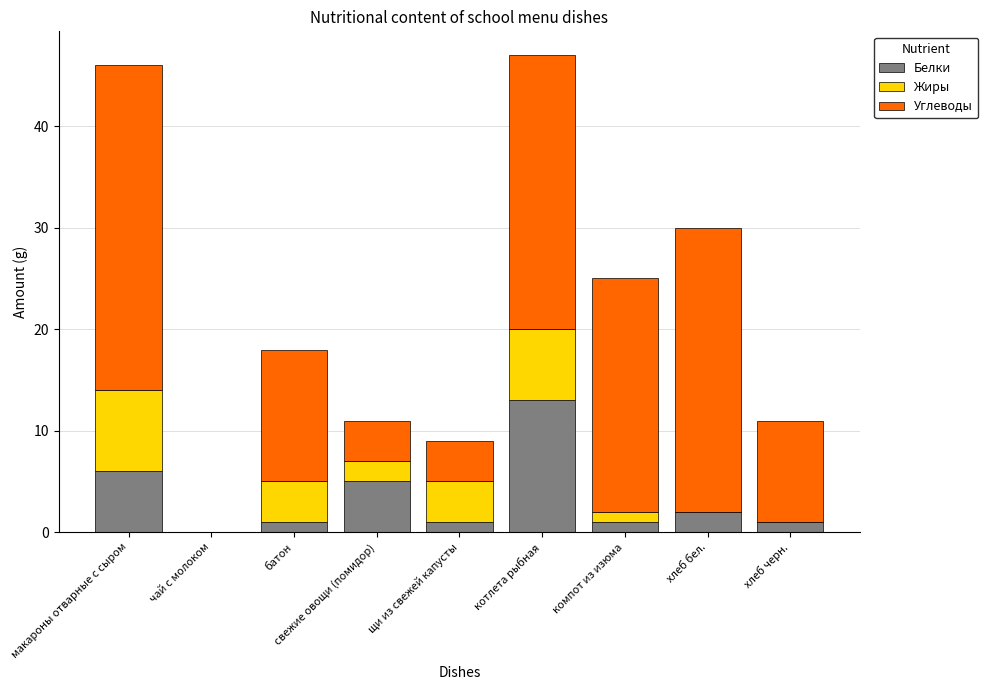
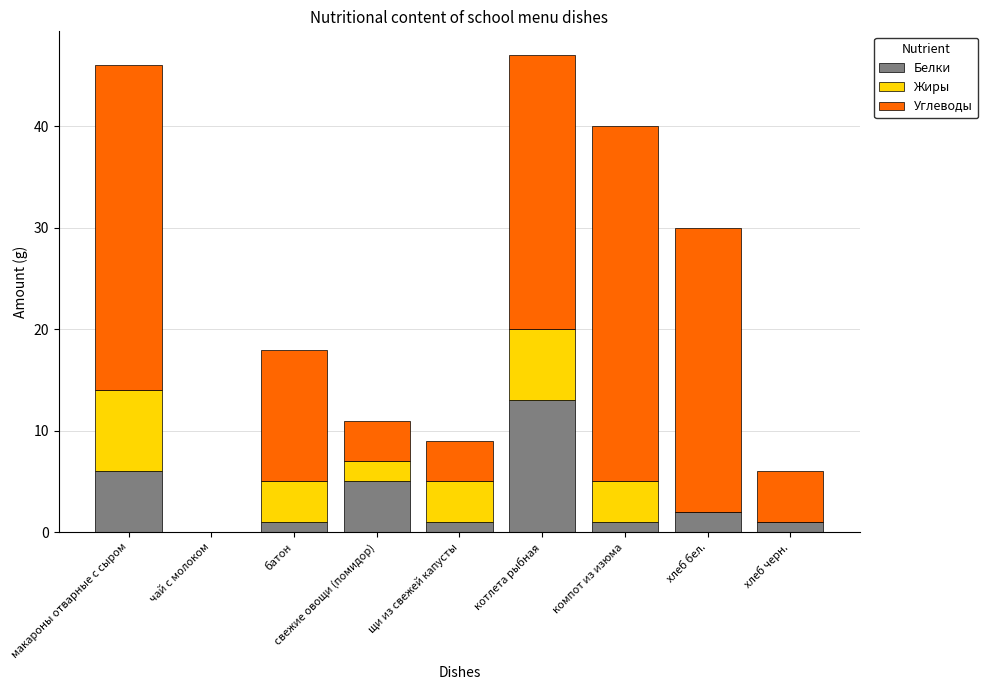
  {
    "Белки": {
      "макароны отварные с сыром": 6,
      "чай с молоком": 0,
      "батон": 1,
      "свежие овощи (помидор)": 5,
      "щи из свежей капусты": 1,
      "котлета рыбная": 13,
      "компот из изюма": 1,
      "хлеб бел.": 2,
      "хлеб черн.": 1
    },
    "Жиры": {
      "макароны отварные с сыром": 8,
      "чай с молоком": 0,
      "батон": 4,
      "свежие овощи (помидор)": 2,
      "щи из свежей капусты": 4,
      "котлета рыбная": 7,
-     "компот из изюма": 1,
+     "компот из изюма": 4,
      "хлеб бел.": 0,
      "хлеб черн.": 0
    },
    "Углеводы": {
      "макароны отварные с сыром": 32,
      "чай с молоком": 0,
      "батон": 13,
      "свежие овощи (помидор)": 4,
      "щи из свежей капусты": 4,
      "котлета рыбная": 27,
-     "компот из изюма": 23,
+     "компот из изюма": 35,
      "хлеб бел.": 28,
-     "хлеб черн.": 10
+     "хлеб черн.": 5
    }
  }
